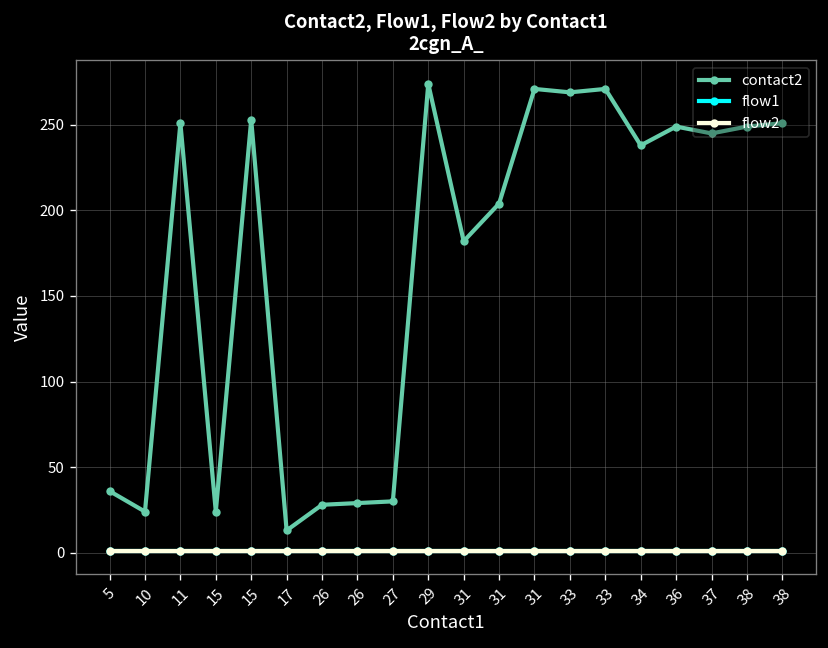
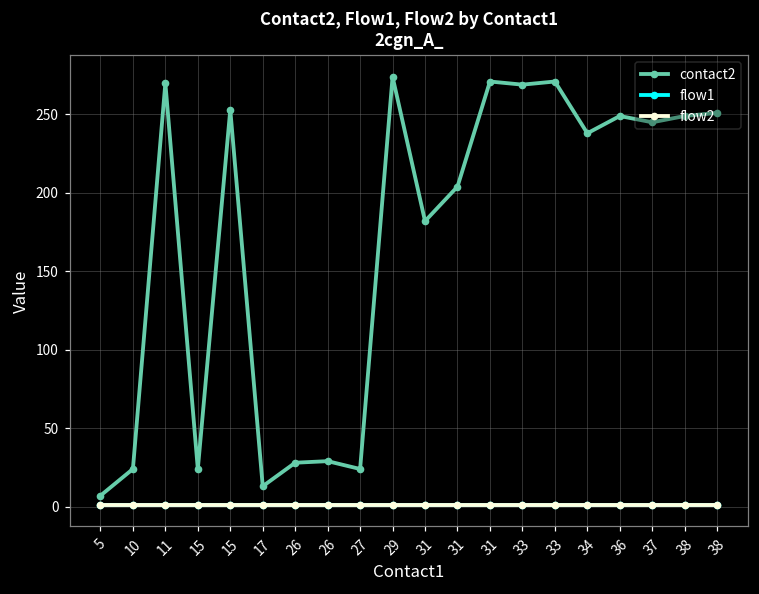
  {
    "contact2": {
-     "5": 36,
+     "5": 7,
      "10": 24,
-     "11": 251,
+     "11": 270,
      "17": 13,
-     "27": 30,
+     "27": 24,
      "29": 274,
      "34": 238,
      "36": 249
    },
    "flow2": {
      "5": 1,
      "10": 1,
      "11": 1,
      "17": 1,
      "27": 1,
      "29": 1,
      "34": 1,
      "36": 1,
      "37": 1
    }
  }
